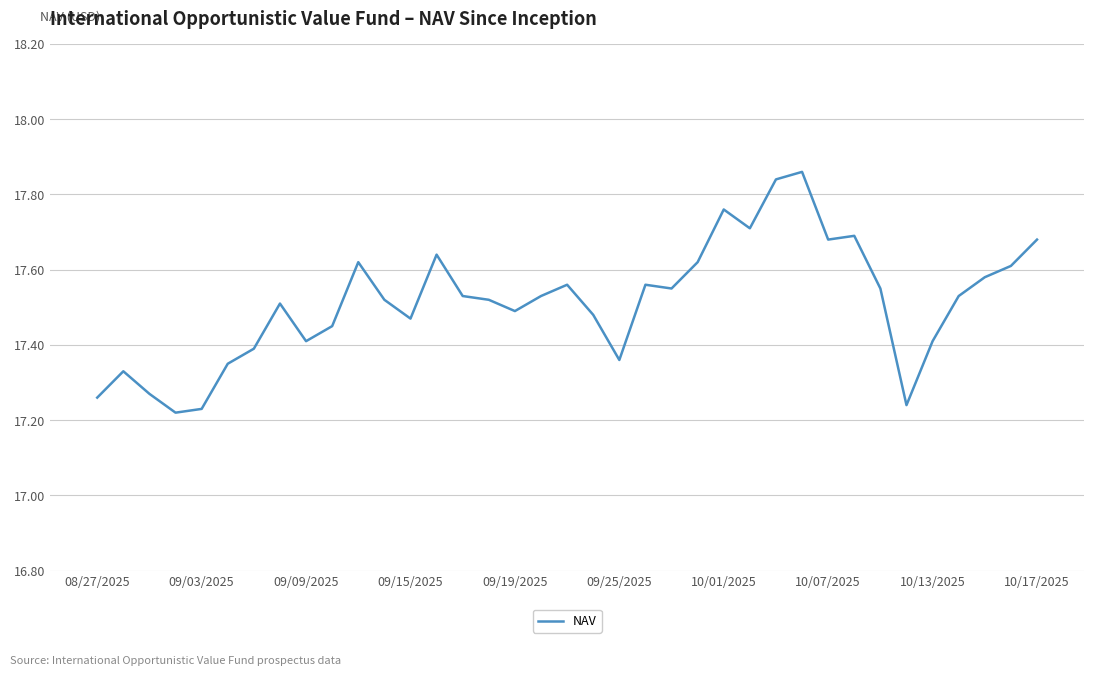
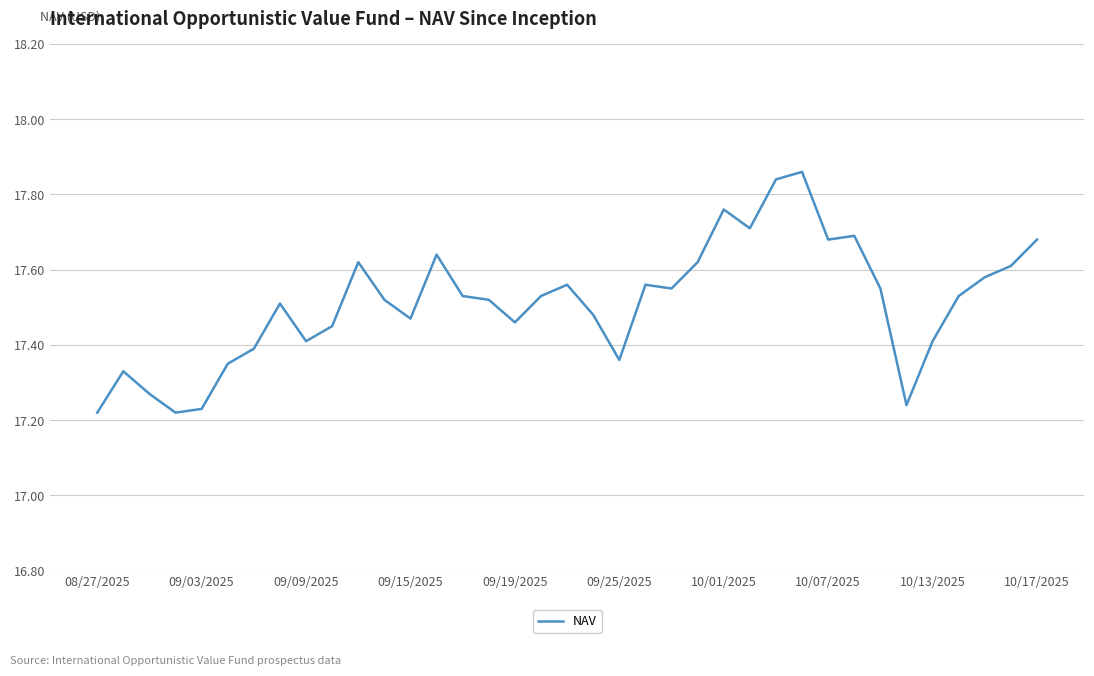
  {
-   "08/27/2025": 17.26,
+   "08/27/2025": 17.22,
    "09/03/2025": 17.23,
    "09/09/2025": 17.41,
    "09/15/2025": 17.47,
-   "09/19/2025": 17.49,
+   "09/19/2025": 17.46,
    "09/25/2025": 17.36,
    "10/01/2025": 17.76,
    "10/07/2025": 17.68,
    "10/13/2025": 17.41,
    "10/17/2025": 17.68
  }
